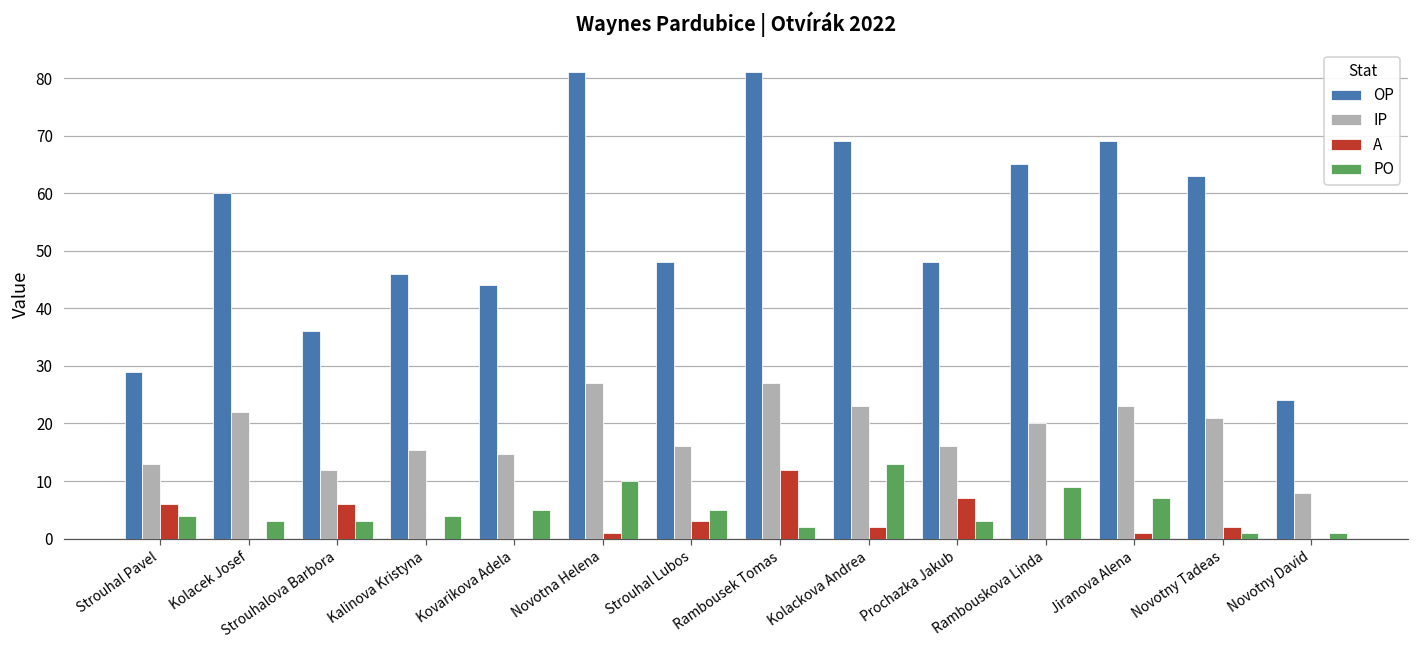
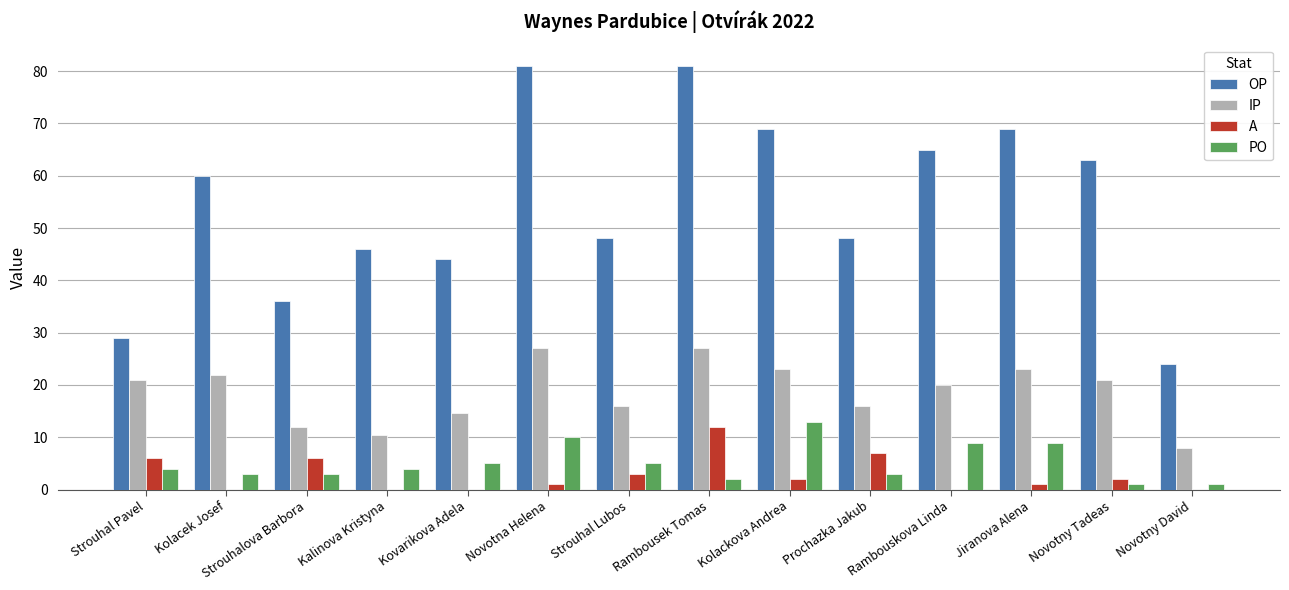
  {
    "OP": {
      "Strouhal Pavel": 29,
      "Kolacek Josef": 60,
      "Strouhalova Barbora": 36,
      "Kalinova Kristyna": 46,
      "Kovarikova Adela": 44,
      "Novotna Helena": 81,
      "Strouhal Lubos": 48,
      "Rambousek Tomas": 81,
      "Kolackova Andrea": 69,
      "Prochazka Jakub": 48,
      "Rambouskova Linda": 65,
      "Jiranova Alena": 69,
      "Novotny Tadeas": 63,
      "Novotny David": 24
    },
    "IP": {
-     "Strouhal Pavel": 13,
+     "Strouhal Pavel": 21,
      "Kolacek Josef": 22,
      "Strouhalova Barbora": 12,
-     "Kalinova Kristyna": 15,
+     "Kalinova Kristyna": 10,
      "Kovarikova Adela": 15,
      "Novotna Helena": 27,
      "Strouhal Lubos": 16,
      "Rambousek Tomas": 27,
      "Kolackova Andrea": 23,
      "Prochazka Jakub": 16,
      "Rambouskova Linda": 20,
      "Jiranova Alena": 23,
      "Novotny Tadeas": 21,
      "Novotny David": 8
    },
    "A": {
      "Strouhal Pavel": 6,
      "Kolacek Josef": 0,
      "Strouhalova Barbora": 6,
      "Kalinova Kristyna": 0,
      "Kovarikova Adela": 0,
      "Novotna Helena": 1,
      "Strouhal Lubos": 3,
      "Rambousek Tomas": 12,
      "Kolackova Andrea": 2,
      "Prochazka Jakub": 7,
      "Rambouskova Linda": 0,
      "Jiranova Alena": 1,
      "Novotny Tadeas": 2,
      "Novotny David": 0
    },
    "PO": {
      "Strouhal Pavel": 4,
      "Kolacek Josef": 3,
      "Strouhalova Barbora": 3,
      "Kalinova Kristyna": 4,
      "Kovarikova Adela": 5,
      "Novotna Helena": 10,
      "Strouhal Lubos": 5,
      "Rambousek Tomas": 2,
      "Kolackova Andrea": 13,
      "Prochazka Jakub": 3,
      "Rambouskova Linda": 9,
-     "Jiranova Alena": 7,
+     "Jiranova Alena": 9,
      "Novotny Tadeas": 1,
      "Novotny David": 1
    }
  }
